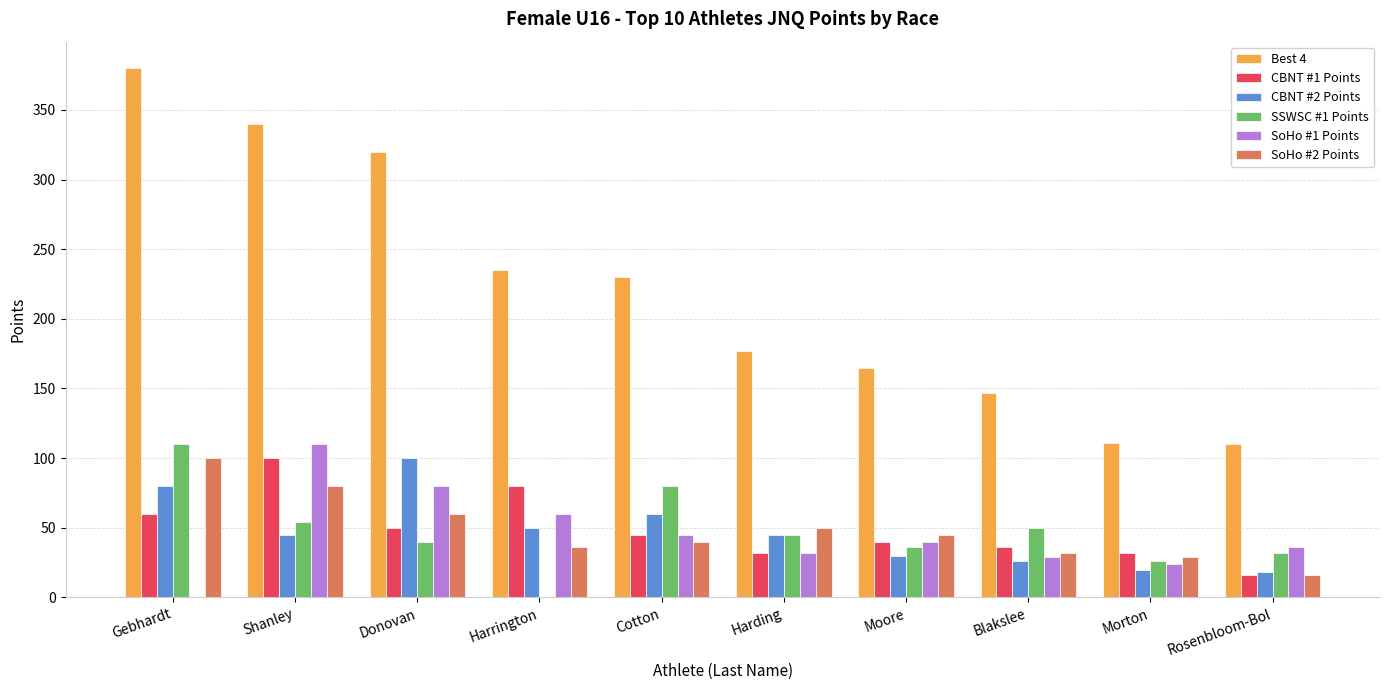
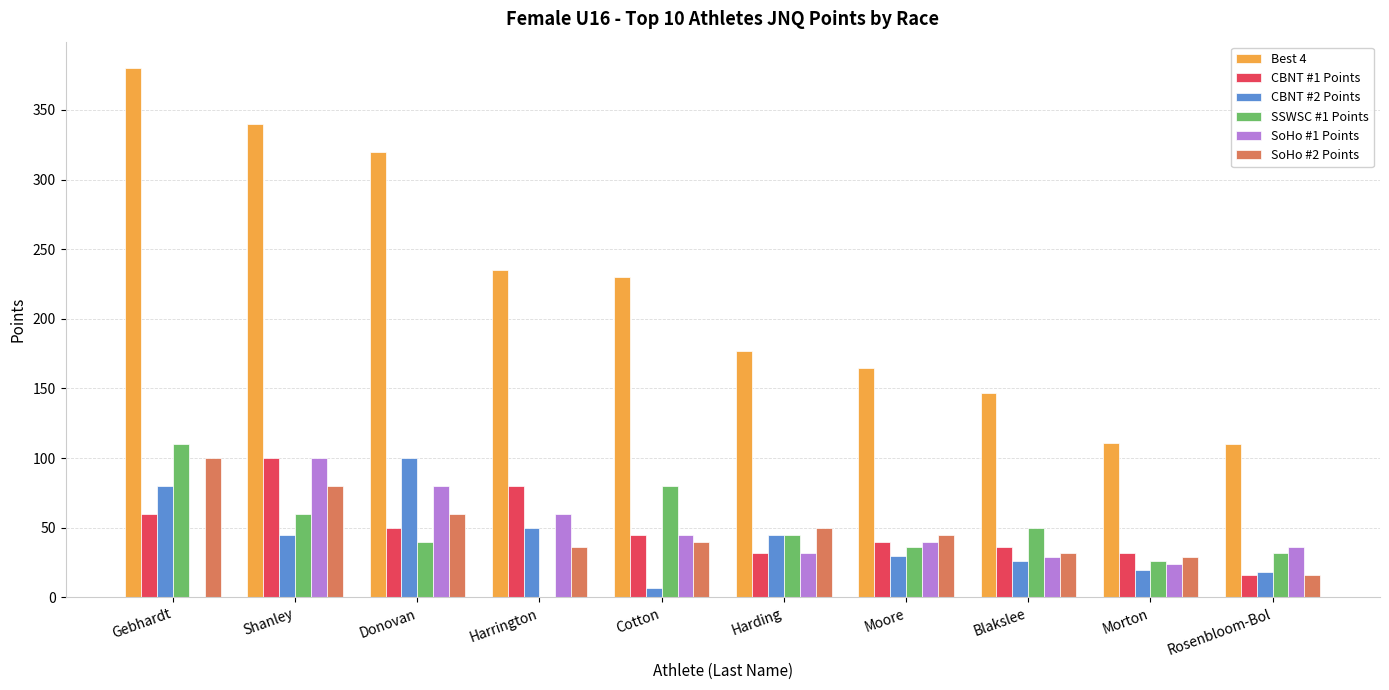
  {
    "CBNT #2 Points": {
      "Gebhardt": 80,
      "Shanley": 45,
      "Donovan": 100,
      "Harrington": 50,
-     "Cotton": 60,
+     "Cotton": 7,
      "Harding": 45,
      "Moore": 30,
      "Blakslee": 26,
      "Morton": 20,
      "Rosenbloom-Bol": 18
    },
    "SSWSC #1 Points": {
      "Gebhardt": 110,
-     "Shanley": 54,
+     "Shanley": 60,
      "Donovan": 40,
      "Harrington": 0,
      "Cotton": 80,
      "Harding": 45,
      "Moore": 36,
      "Blakslee": 50,
      "Morton": 26,
      "Rosenbloom-Bol": 32
    },
    "SoHo #1 Points": {
      "Gebhardt": 0,
-     "Shanley": 110,
+     "Shanley": 100,
      "Donovan": 80,
      "Harrington": 60,
      "Cotton": 45,
      "Harding": 32,
      "Moore": 40,
      "Blakslee": 29,
      "Morton": 24,
      "Rosenbloom-Bol": 36
    }
  }
